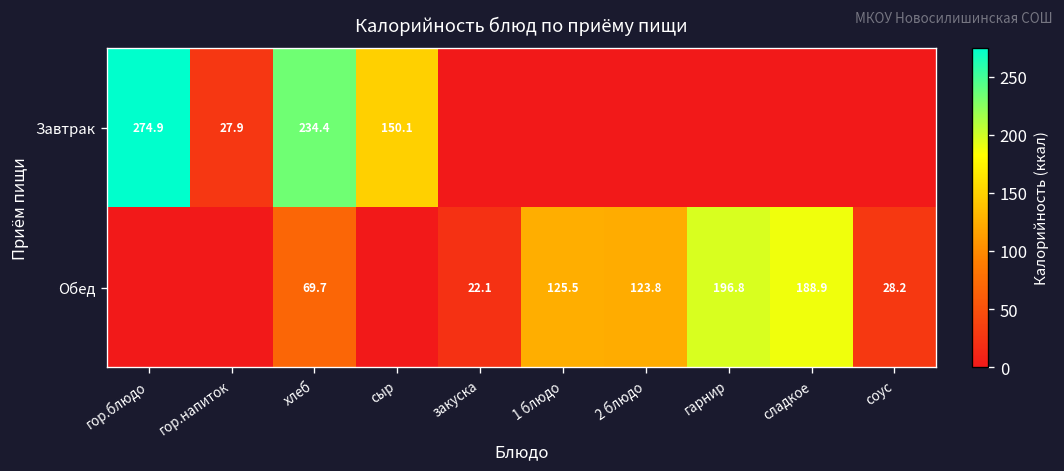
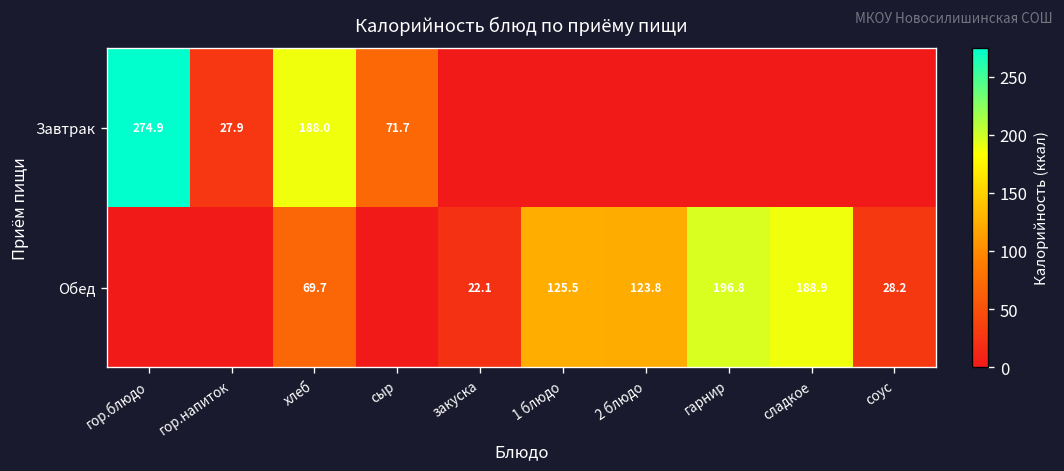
  {
    "Завтрак": {
      "гор.блюдо": 274.9,
      "гор.напиток": 27.9,
-     "хлеб": 234.4,
-     "сыр": 150.1
+     "хлеб": 188.0,
+     "сыр": 71.7
    },
    "Обед": {
      "хлеб": 69.7,
      "закуска": 22.1,
      "1 блюдо": 125.5,
      "2 блюдо": 123.8,
      "гарнир": 196.8,
      "сладкое": 188.9,
      "соус": 28.2
    }
  }
